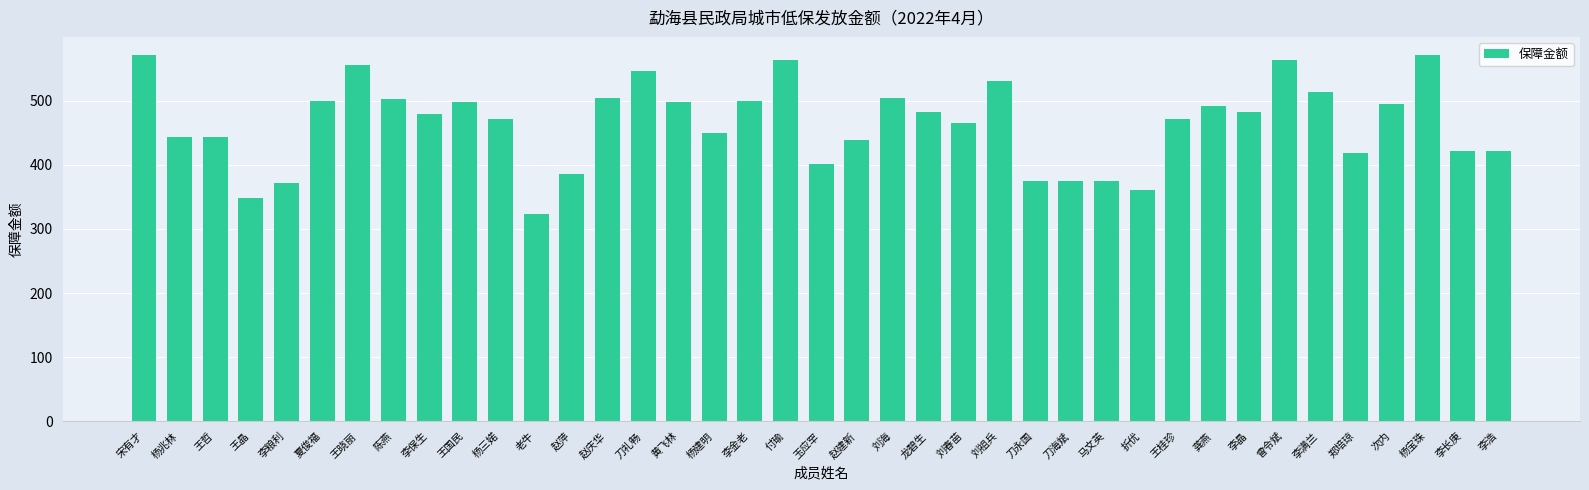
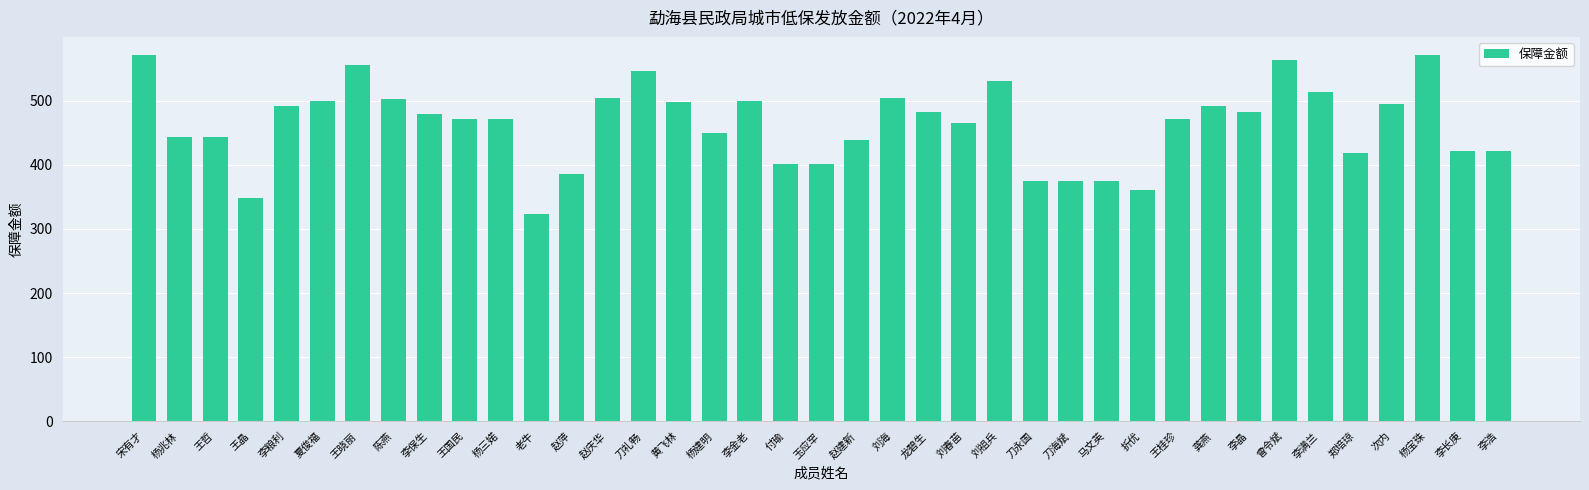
  {
    "宋有才": 570,
    "杨兆林": 440,
    "王哲": 440,
    "王晶": 350,
-   "李粮利": 370,
+   "李粮利": 490,
    "夏俊福": 500,
    "王晓丽": 560,
    "陈燕": 500,
    "李保生": 480,
-   "王国民": 500,
+   "王国民": 470,
    "杨三婼": 470,
    "老牛": 320,
    "赵萍": 390,
    "赵庆华": 510,
    "刀礼畅": 550,
    "黄飞林": 500,
    "杨建明": 450,
    "李金老": 500,
-   "付瑜": 560,
+   "付瑜": 400,
    "玉应罕": 400,
    "赵建新": 440,
    "刘海": 500,
    "龙碧生": 480,
    "刘春苗": 470,
    "刘祖兵": 530,
    "刀永国": 380,
    "刀海斌": 380,
    "马文英": 380,
    "折优": 360,
    "王桂珍": 470,
    "龚燕": 490,
    "李晶": 480,
    "曾令斌": 560,
    "李满兰": 510,
    "郑培琼": 420,
    "次内": 500,
    "杨宝珠": 570,
    "李长庚": 420,
    "李浩": 420
  }
